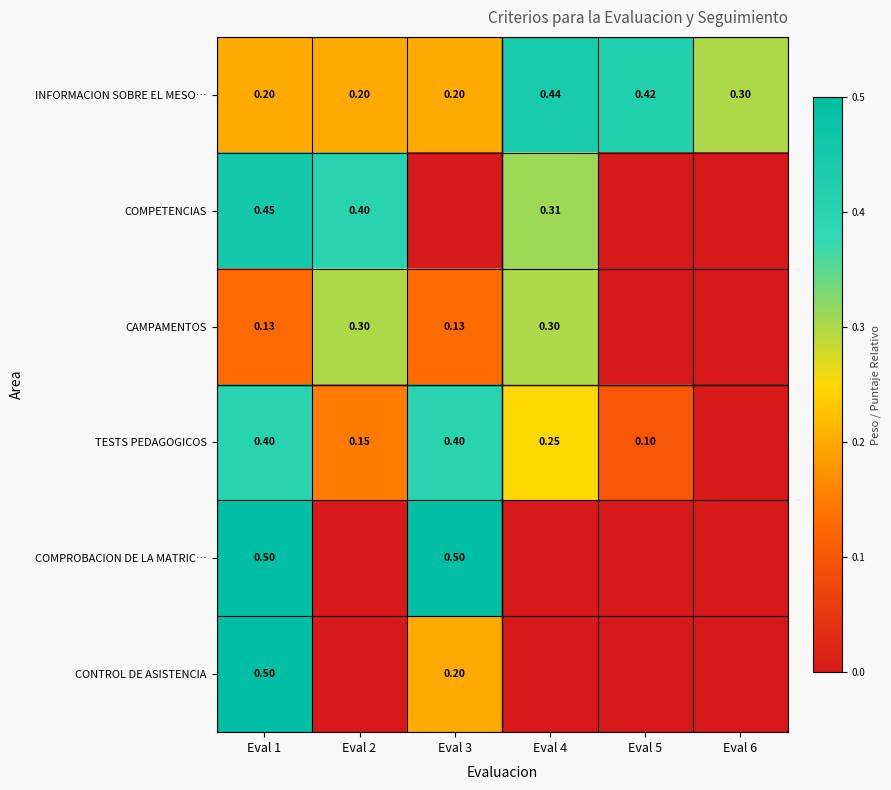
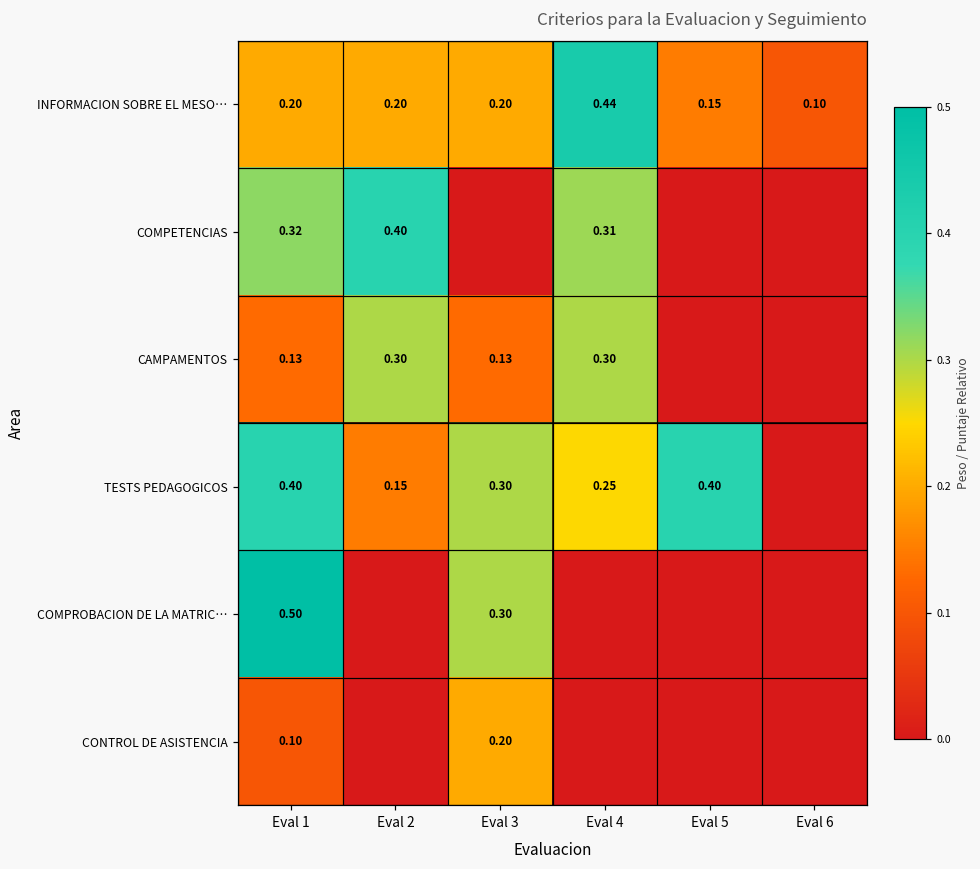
  {
    "INFORMACION SOBRE EL MESO…": {
      "Eval 1": 0.20,
      "Eval 2": 0.20,
      "Eval 3": 0.20,
      "Eval 4": 0.44,
-     "Eval 5": 0.42,
-     "Eval 6": 0.30
+     "Eval 5": 0.15,
+     "Eval 6": 0.10
    },
    "COMPETENCIAS": {
-     "Eval 1": 0.45,
+     "Eval 1": 0.32,
      "Eval 2": 0.40,
      "Eval 4": 0.31
    },
    "CAMPAMENTOS": {
      "Eval 1": 0.13,
      "Eval 2": 0.30,
      "Eval 3": 0.13,
      "Eval 4": 0.30
    },
    "TESTS PEDAGOGICOS": {
      "Eval 1": 0.40,
      "Eval 2": 0.15,
-     "Eval 3": 0.40,
+     "Eval 3": 0.30,
      "Eval 4": 0.25,
-     "Eval 5": 0.10
+     "Eval 5": 0.40
    },
    "COMPROBACION DE LA MATRIC…": {
      "Eval 1": 0.50,
-     "Eval 3": 0.50
+     "Eval 3": 0.30
    },
    "CONTROL DE ASISTENCIA": {
-     "Eval 1": 0.50,
+     "Eval 1": 0.10,
      "Eval 3": 0.20
    }
  }
